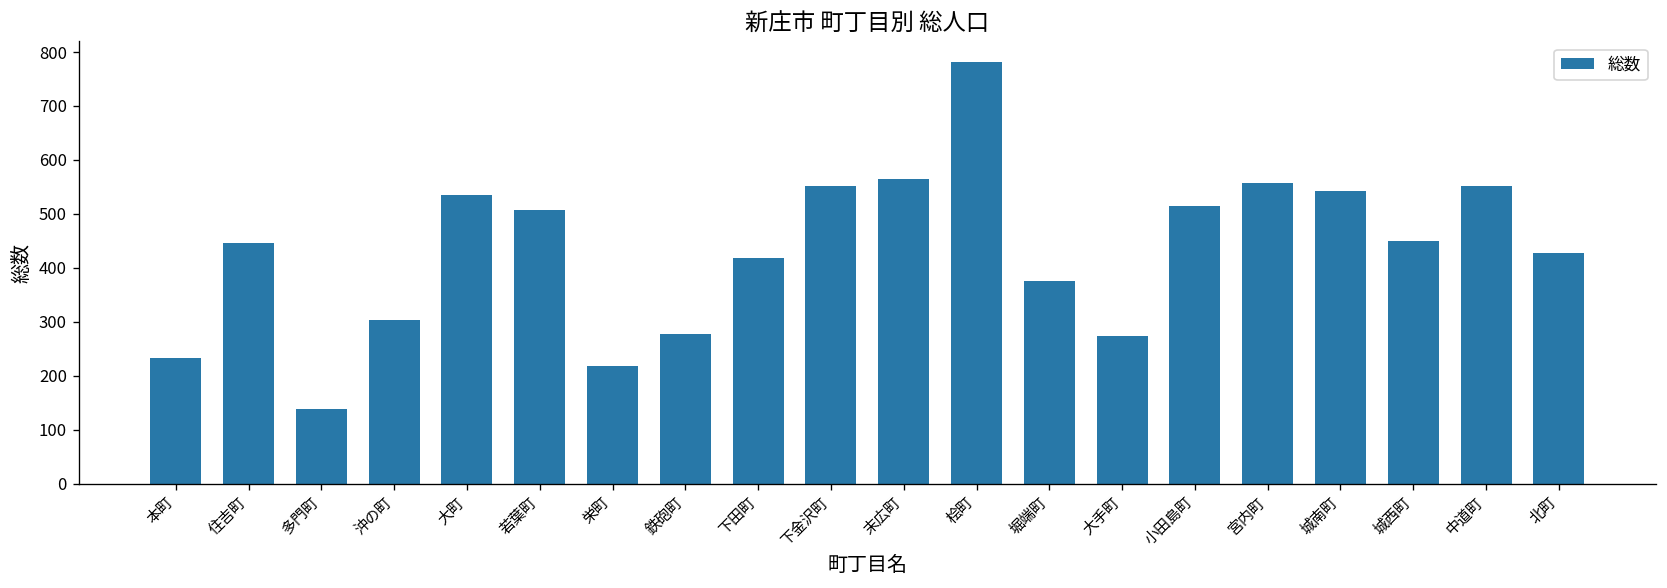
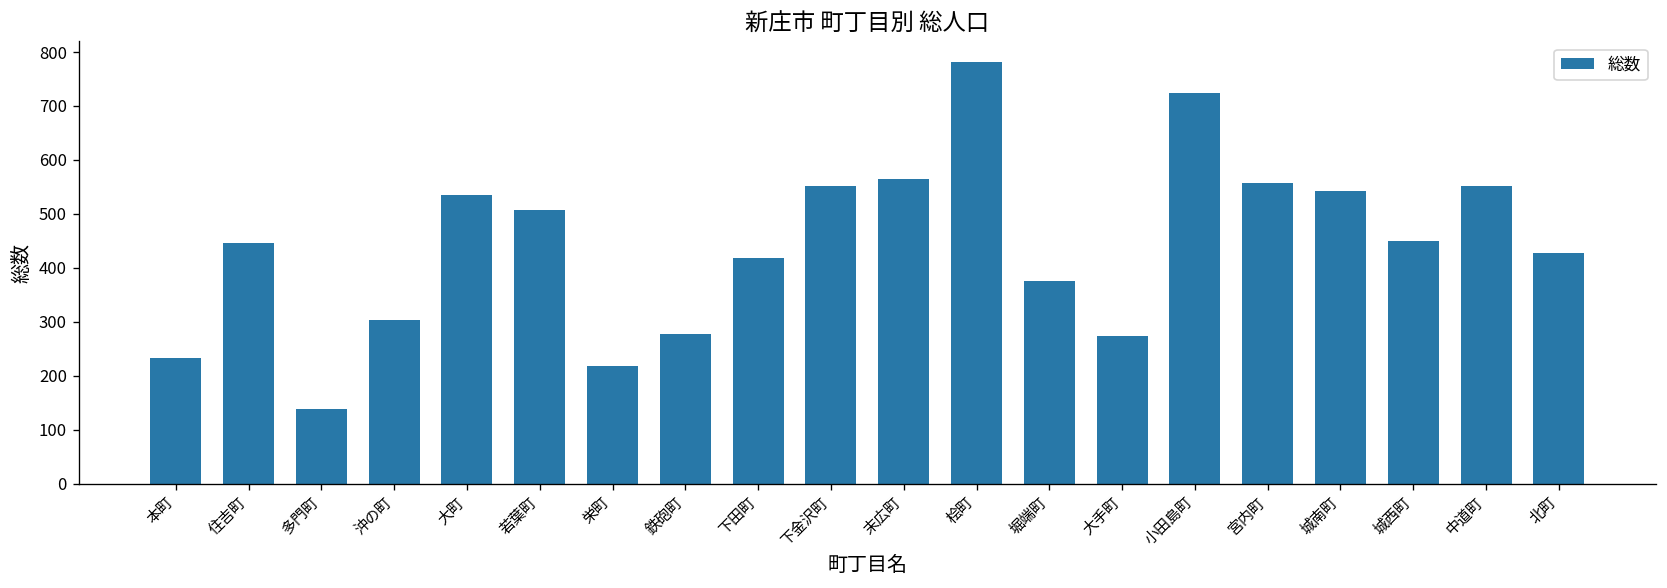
  {
    "本町": 230,
    "住吉町": 450,
    "多門町": 140,
    "沖の町": 300,
    "大町": 540,
    "若葉町": 510,
    "栄町": 220,
    "鉄砲町": 280,
    "下田町": 420,
    "下金沢町": 550,
    "末広町": 560,
    "桧町": 780,
    "堀端町": 380,
    "大手町": 270,
-   "小田島町": 510,
+   "小田島町": 730,
    "宮内町": 560,
    "城南町": 540,
    "城西町": 450,
    "中道町": 550,
    "北町": 430
  }
